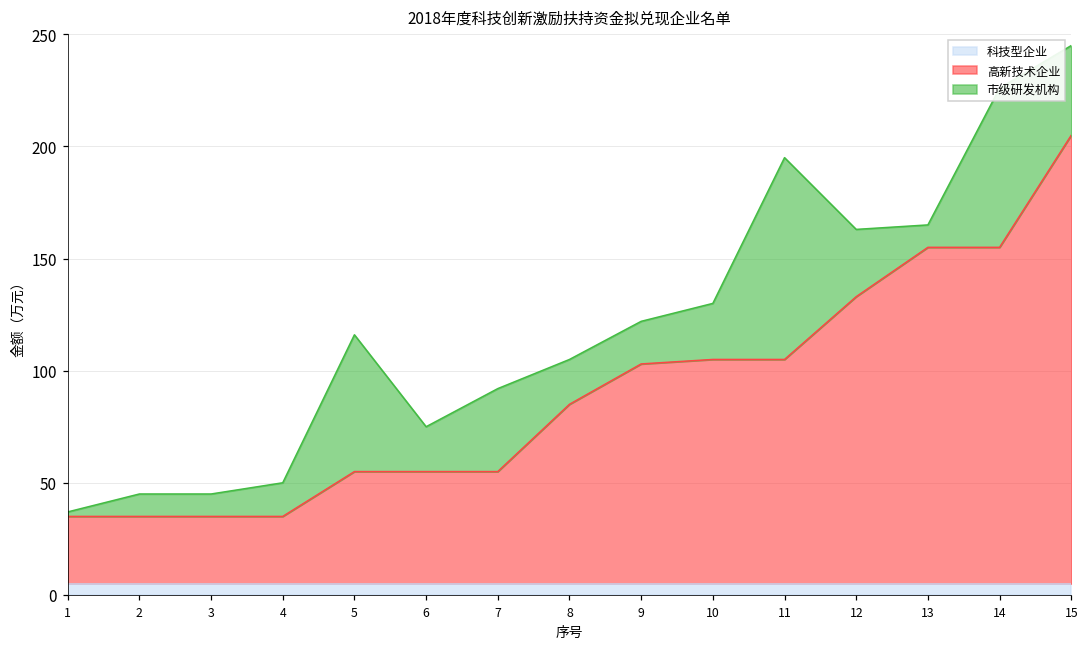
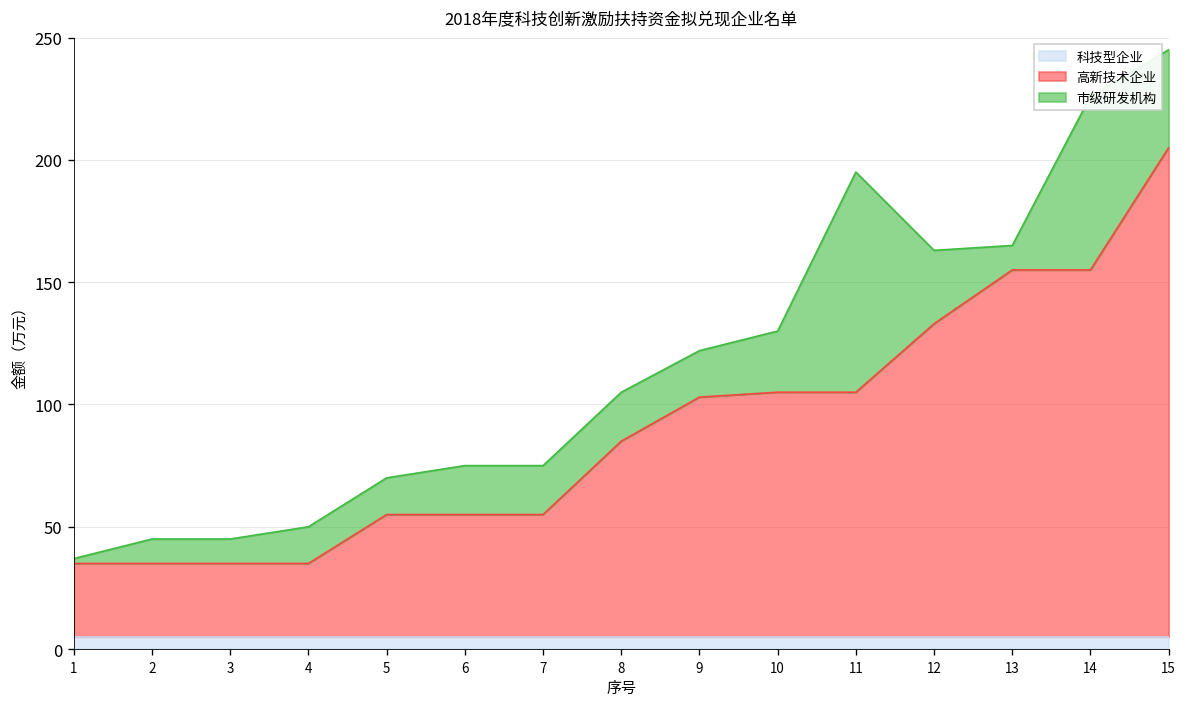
  {
    "科技型企业": {
      "1": 5,
      "2": 5,
      "3": 5,
      "4": 5,
      "5": 5,
      "6": 5,
      "7": 5,
      "8": 5,
      "9": 5,
      "10": 5,
      "11": 5,
      "12": 5,
      "13": 5,
      "14": 5,
      "15": 5
    },
    "高新技术企业": {
      "1": 30,
      "2": 30,
      "3": 30,
      "4": 30,
      "5": 50,
      "6": 50,
      "7": 50,
      "8": 80,
      "9": 98,
      "10": 100,
      "11": 100,
      "12": 128,
      "13": 150,
      "14": 150,
      "15": 200
    },
    "市级研发机构": {
      "1": 2,
      "2": 10,
      "3": 10,
      "4": 15,
-     "5": 61,
+     "5": 15,
      "6": 20,
-     "7": 37,
+     "7": 20,
      "8": 20,
      "9": 19,
      "10": 25,
      "11": 90,
      "12": 30,
      "13": 10,
      "15": 40
    }
  }
